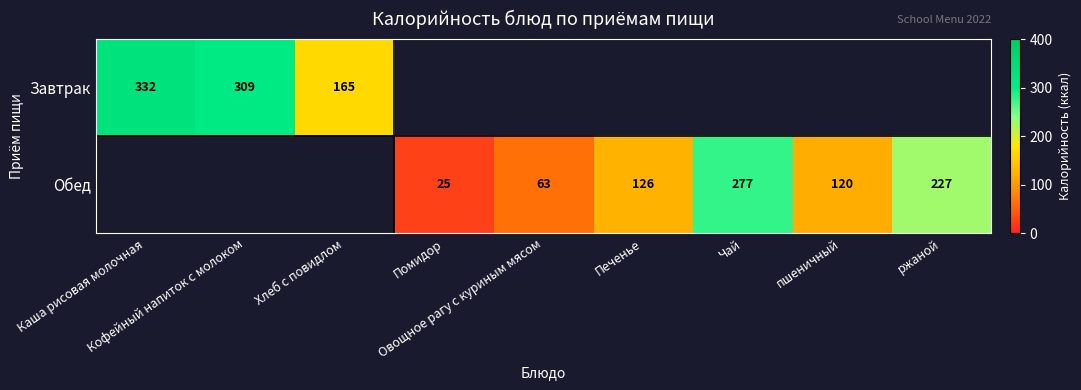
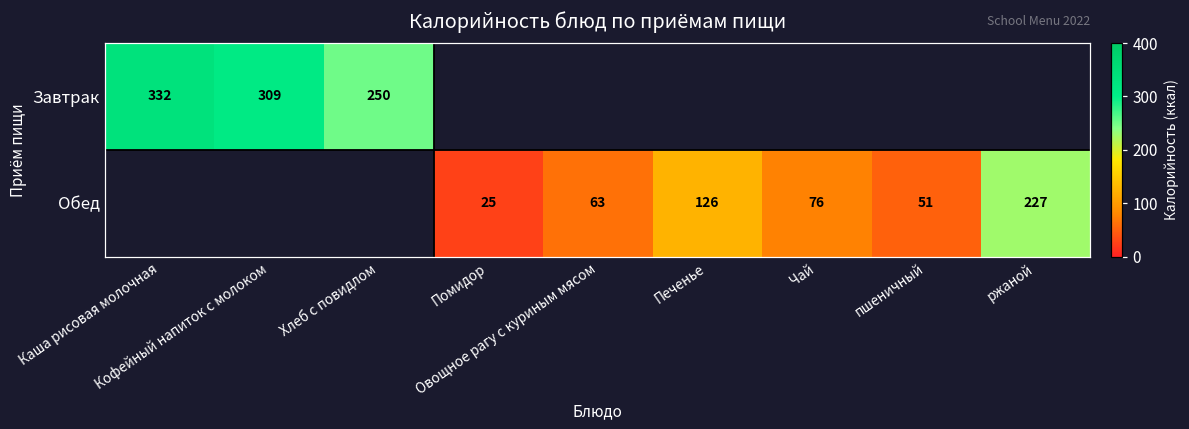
  {
    "Завтрак": {
      "Каша рисовая молочная": 332,
      "Кофейный напиток с молоком": 309,
-     "Хлеб с повидлом": 165
+     "Хлеб с повидлом": 250
    },
    "Обед": {
      "Помидор": 25,
      "Овощное рагу с куриным мясом": 63,
      "Печенье": 126,
-     "Чай": 277,
-     "пшеничный": 120,
+     "Чай": 76,
+     "пшеничный": 51,
      "ржаной": 227
    }
  }
